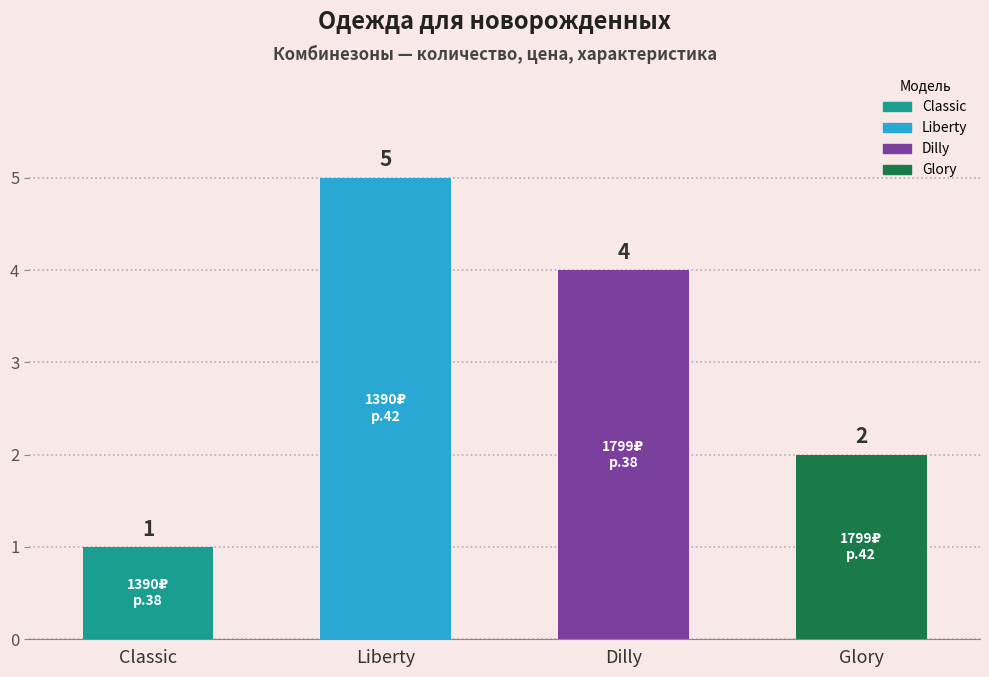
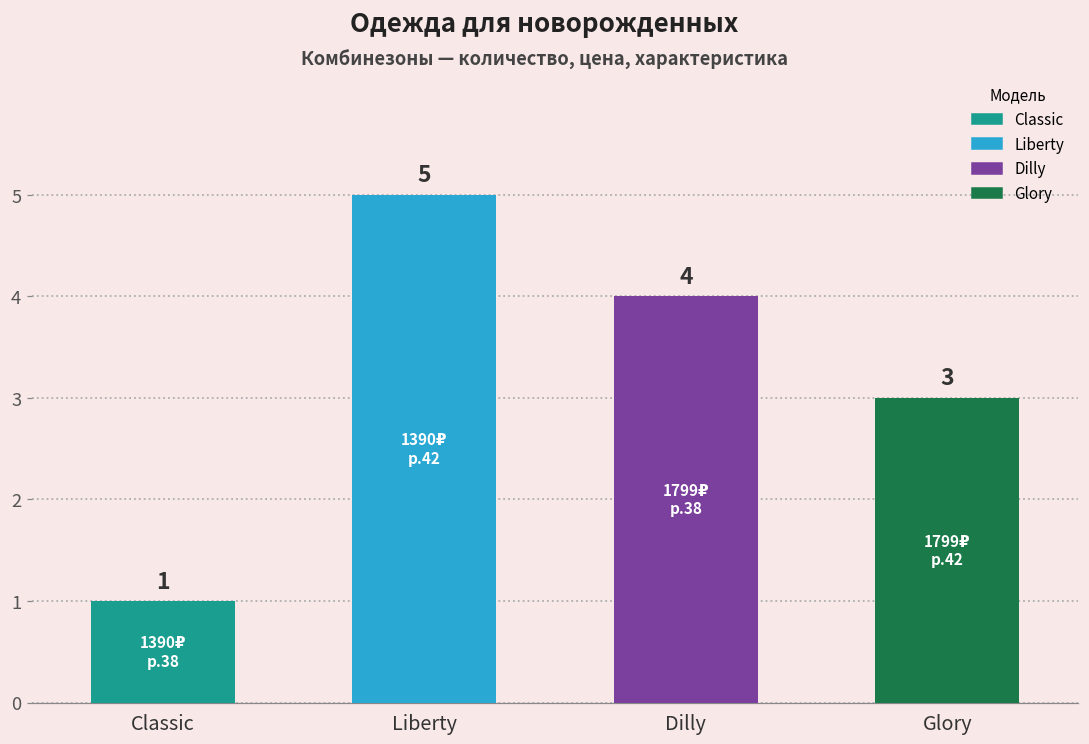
  {
    "Classic": 1,
    "Liberty": 5,
    "Dilly": 4,
-   "Glory": 2
+   "Glory": 3
  }
